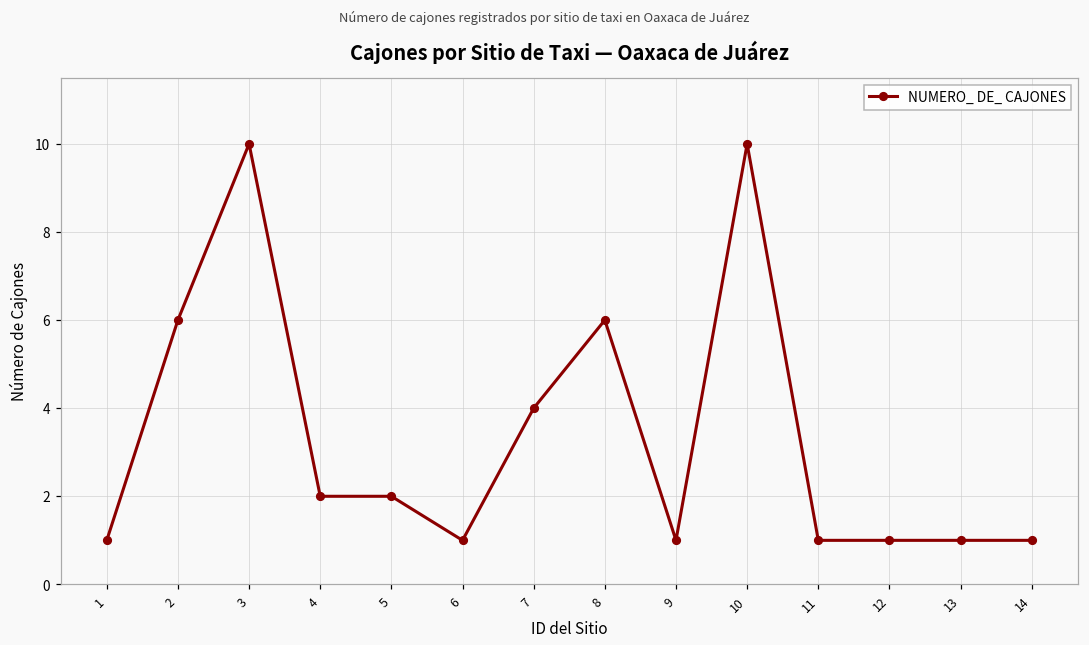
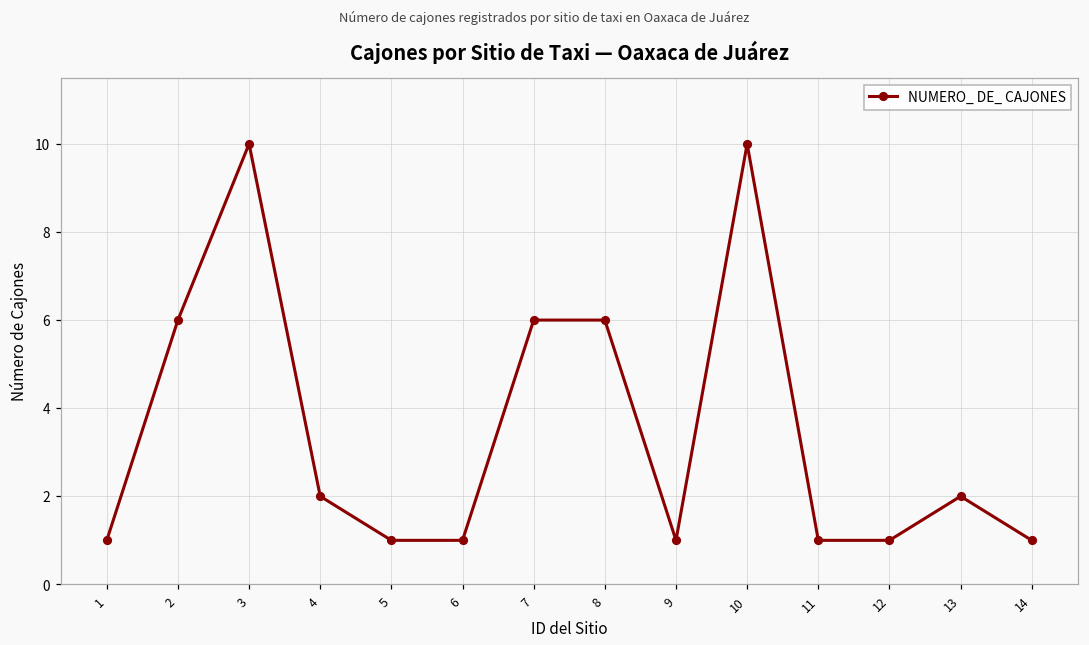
  {
    "1": 1,
    "2": 6,
    "3": 10,
    "4": 2,
-   "5": 2,
+   "5": 1,
    "6": 1,
-   "7": 4,
+   "7": 6,
    "8": 6,
    "9": 1,
    "10": 10,
    "11": 1,
    "12": 1,
-   "13": 1,
+   "13": 2,
    "14": 1
  }
